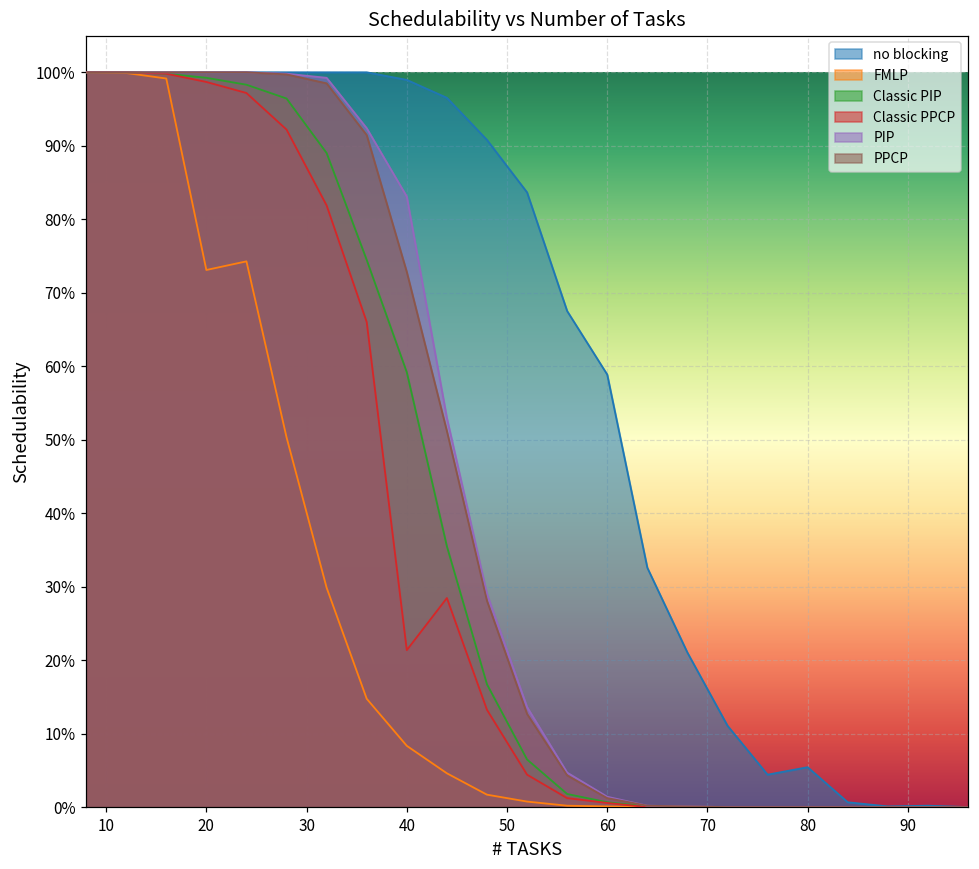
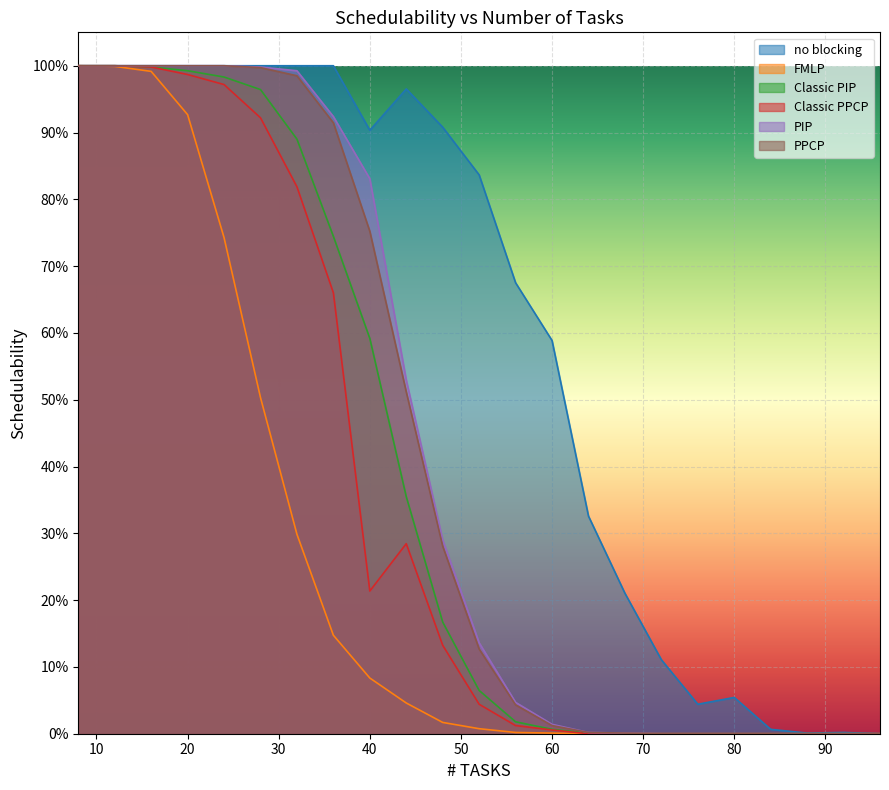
  {
    "no blocking": {
-     "40": "99%",
+     "40": "90%",
      "60": "59%",
      "80": "5%"
    },
    "FMLP": {
-     "20": "73%",
+     "20": "93%",
      "40": "8%",
      "60": "0%"
    },
    "Classic PIP": {
      "20": "99%",
      "40": "59%"
    },
    "Classic PPCP": {
      "20": "99%",
      "40": "21%"
    },
    "PIP": {
      "40": "83%"
    },
    "PPCP": {
-     "40": "73%"
+     "40": "75%"
    }
  }
